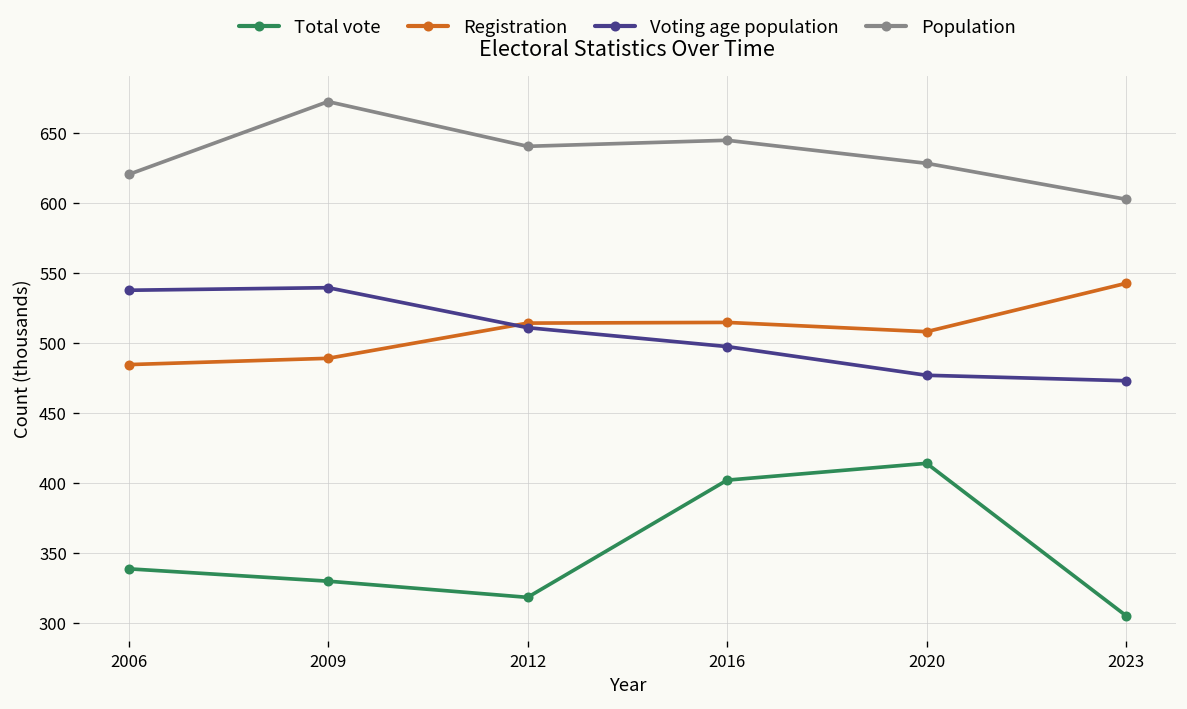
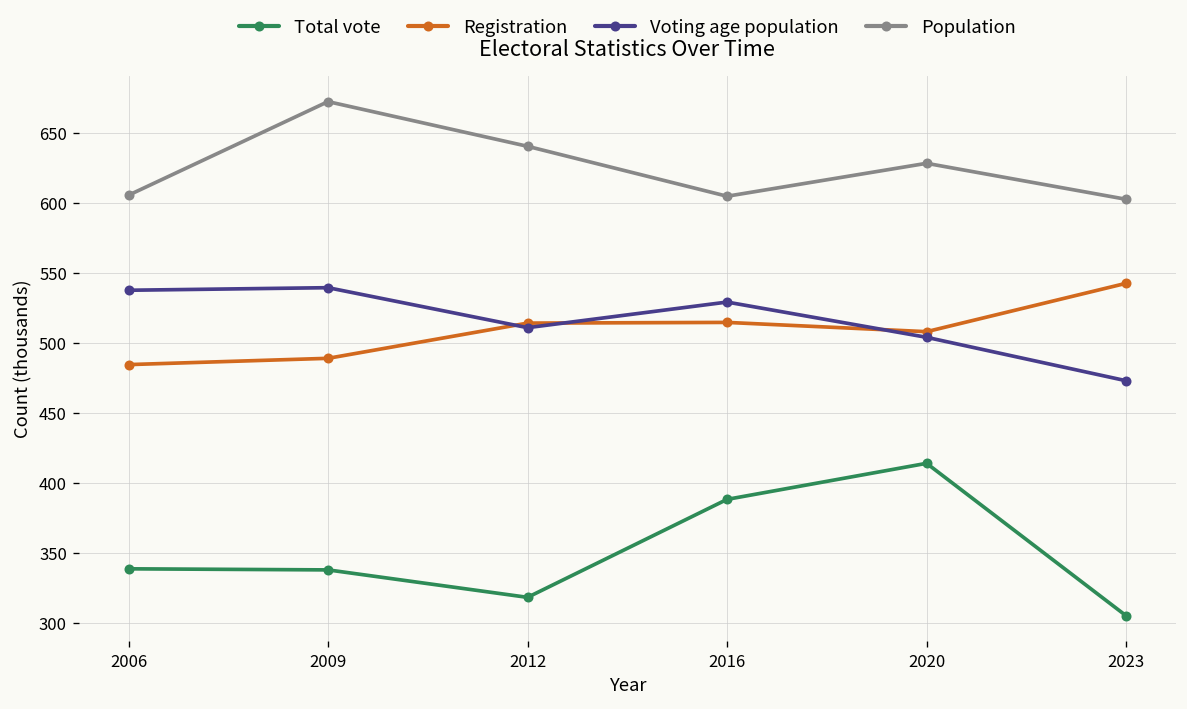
  {
    "Total vote": {
      "2006": 339,
-     "2009": 330,
+     "2009": 338,
      "2012": 318,
-     "2016": 402,
+     "2016": 388,
      "2020": 414,
      "2023": 305
    },
    "Registration": {
      "2006": 484,
      "2009": 489,
      "2012": 514,
      "2016": 515,
      "2020": 508,
      "2023": 542
    },
    "Voting age population": {
      "2006": 538,
      "2009": 539,
      "2012": 511,
-     "2016": 497,
-     "2020": 477,
+     "2016": 529,
+     "2020": 504,
      "2023": 473
    },
    "Population": {
-     "2006": 620,
+     "2006": 605,
      "2009": 672,
      "2012": 640,
-     "2016": 645,
+     "2016": 605,
      "2020": 628,
      "2023": 602
    }
  }
